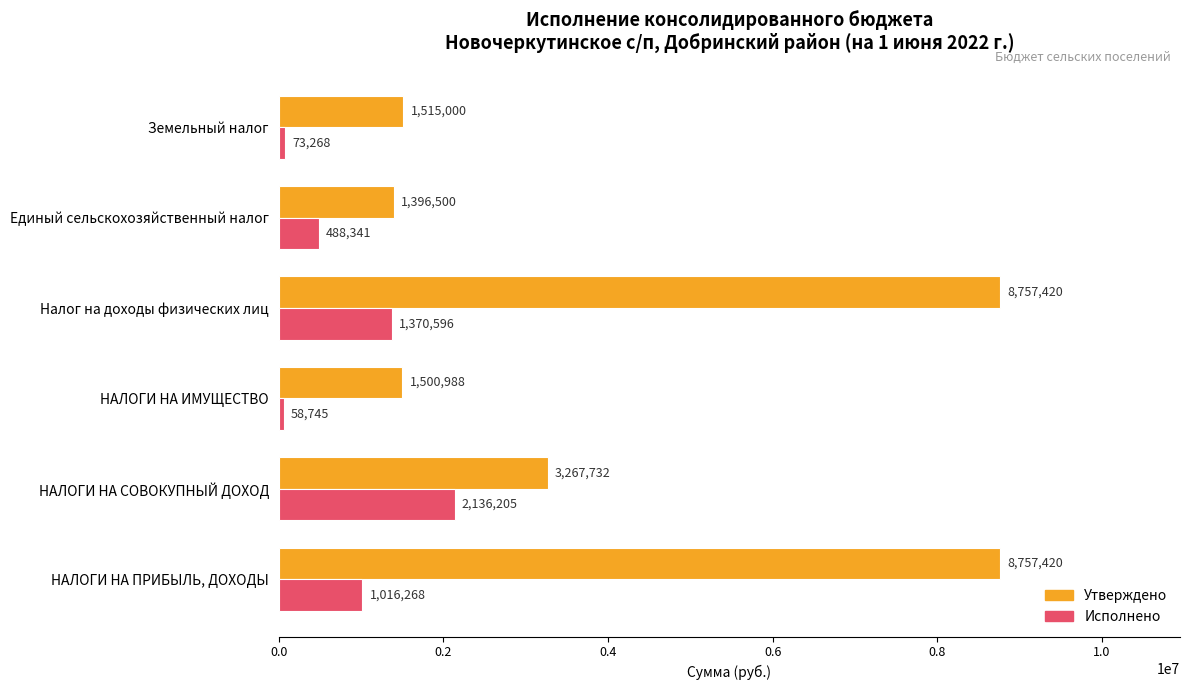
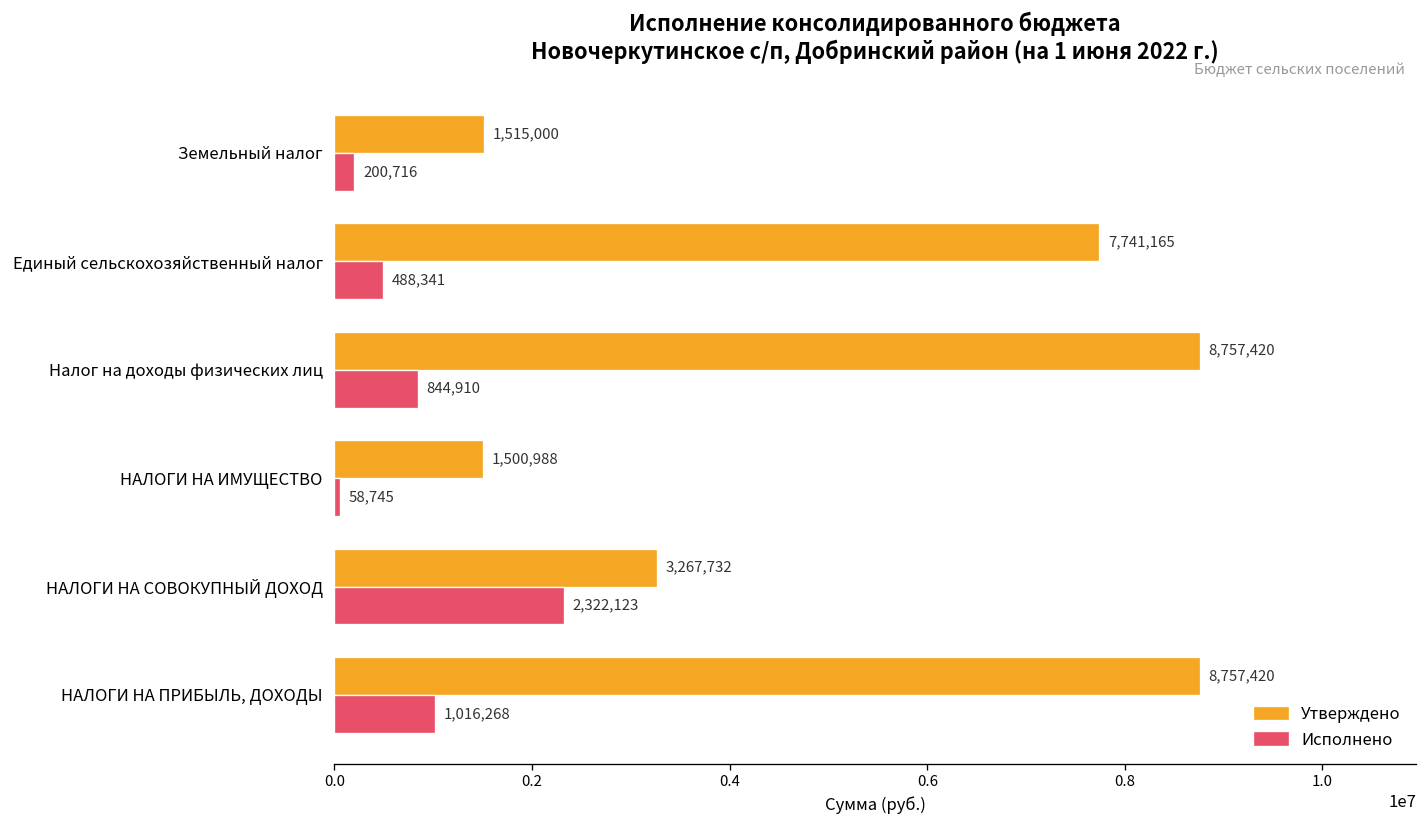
  {
    "Утверждено": {
      "Земельный налог": "1,515,000",
-     "Единый сельскохозяйственный налог": "1,396,500",
+     "Единый сельскохозяйственный налог": "7,741,165",
      "Налог на доходы физических лиц": "8,757,420",
      "НАЛОГИ НА ИМУЩЕСТВО": "1,500,988",
      "НАЛОГИ НА СОВОКУПНЫЙ ДОХОД": "3,267,732",
      "НАЛОГИ НА ПРИБЫЛЬ, ДОХОДЫ": "8,757,420"
    },
    "Исполнено": {
-     "Земельный налог": "73,268",
+     "Земельный налог": "200,716",
      "Единый сельскохозяйственный налог": "488,341",
-     "Налог на доходы физических лиц": "1,370,596",
+     "Налог на доходы физических лиц": "844,910",
      "НАЛОГИ НА ИМУЩЕСТВО": "58,745",
-     "НАЛОГИ НА СОВОКУПНЫЙ ДОХОД": "2,136,205",
+     "НАЛОГИ НА СОВОКУПНЫЙ ДОХОД": "2,322,123",
      "НАЛОГИ НА ПРИБЫЛЬ, ДОХОДЫ": "1,016,268"
    }
  }
